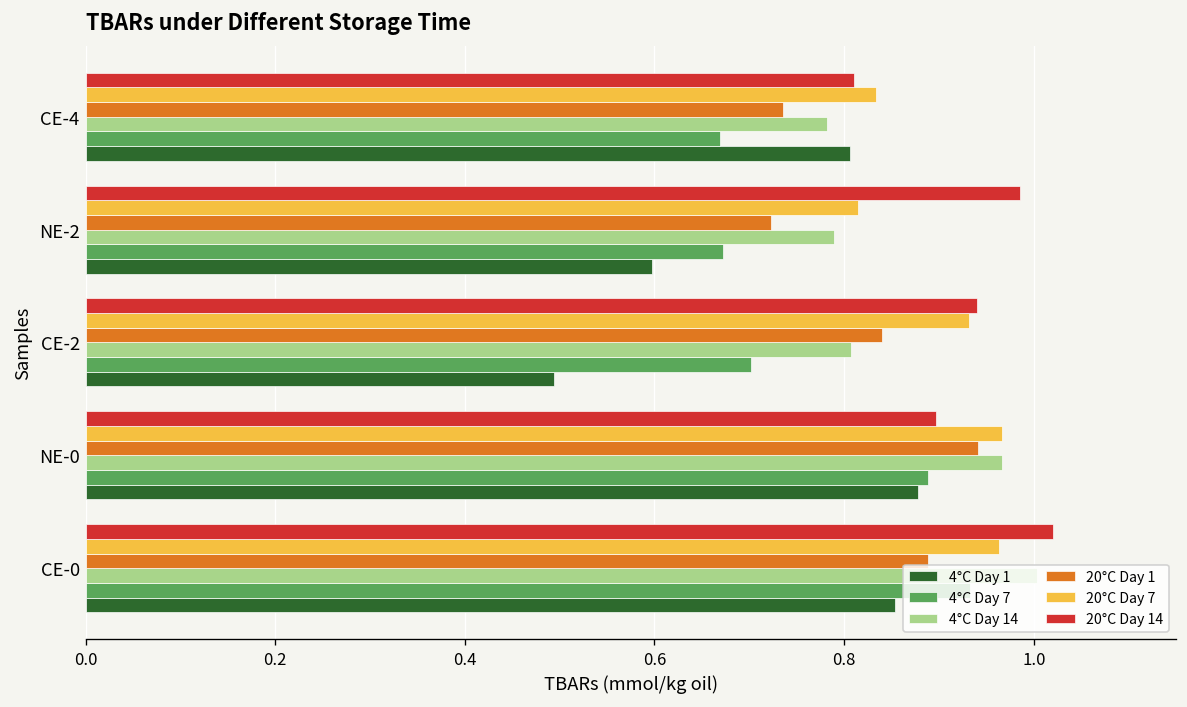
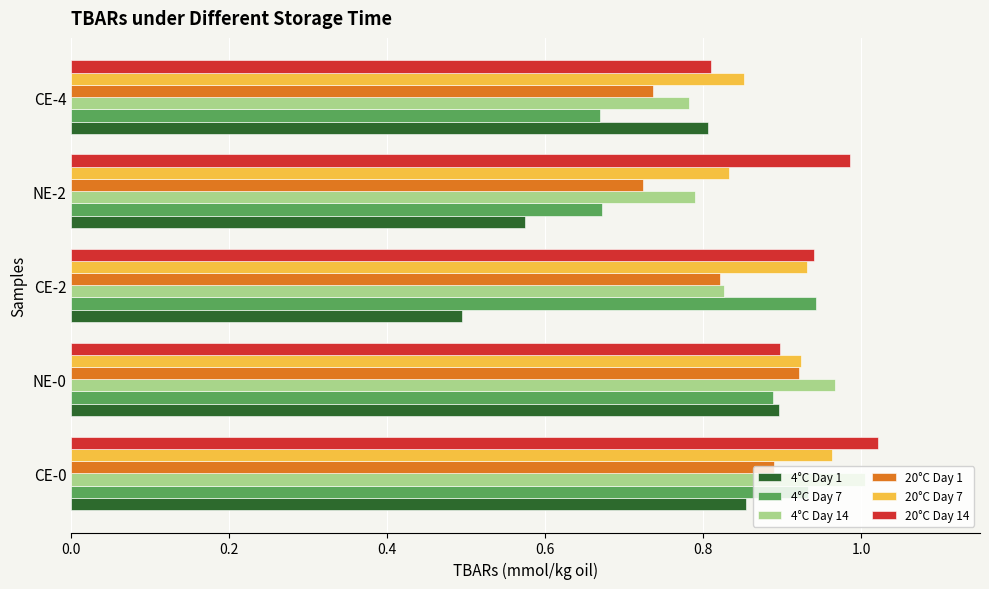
  {
    "4°C Day 1": {
      "CE-4": 0.81,
-     "NE-2": 0.60,
+     "NE-2": 0.57,
      "CE-2": 0.49,
-     "NE-0": 0.88,
+     "NE-0": 0.90,
      "CE-0": 0.85
    },
    "4°C Day 7": {
      "CE-4": 0.67,
      "NE-2": 0.67,
-     "CE-2": 0.70,
+     "CE-2": 0.94,
      "NE-0": 0.89
    },
    "4°C Day 14": {
      "CE-4": 0.78,
      "NE-2": 0.79,
-     "CE-2": 0.81,
+     "CE-2": 0.83,
      "NE-0": 0.97
    },
    "20°C Day 1": {
      "CE-4": 0.74,
      "NE-2": 0.72,
-     "CE-2": 0.84,
-     "NE-0": 0.94
+     "CE-2": 0.82,
+     "NE-0": 0.92
    },
    "20°C Day 7": {
-     "CE-4": 0.83,
-     "NE-2": 0.82,
+     "CE-4": 0.85,
+     "NE-2": 0.83,
      "CE-2": 0.93,
-     "NE-0": 0.97,
+     "NE-0": 0.92,
      "CE-0": 0.96
    },
    "20°C Day 14": {
      "CE-4": 0.81,
      "NE-2": 0.99,
      "CE-2": 0.94,
      "NE-0": 0.90,
      "CE-0": 1.02
    }
  }
